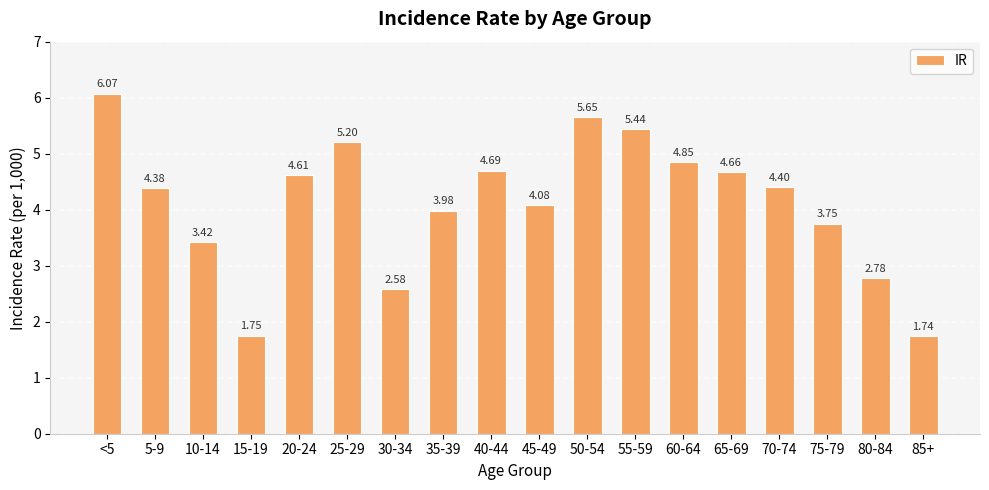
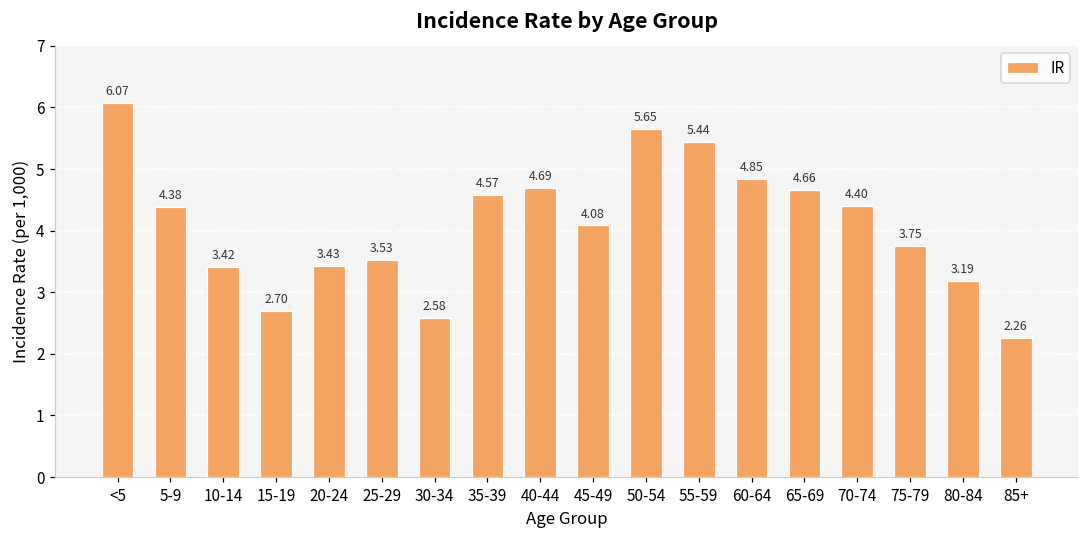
  {
    "<5": 6.07,
    "5-9": 4.38,
    "10-14": 3.42,
-   "15-19": 1.75,
-   "20-24": 4.61,
-   "25-29": 5.20,
+   "15-19": 2.70,
+   "20-24": 3.43,
+   "25-29": 3.53,
    "30-34": 2.58,
-   "35-39": 3.98,
+   "35-39": 4.57,
    "40-44": 4.69,
    "45-49": 4.08,
    "50-54": 5.65,
    "55-59": 5.44,
    "60-64": 4.85,
    "65-69": 4.66,
    "70-74": 4.40,
    "75-79": 3.75,
-   "80-84": 2.78,
-   "85+": 1.74
+   "80-84": 3.19,
+   "85+": 2.26
  }
